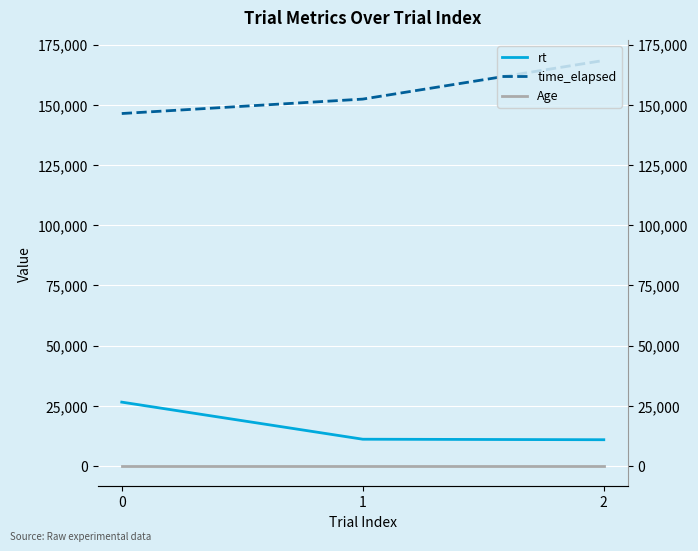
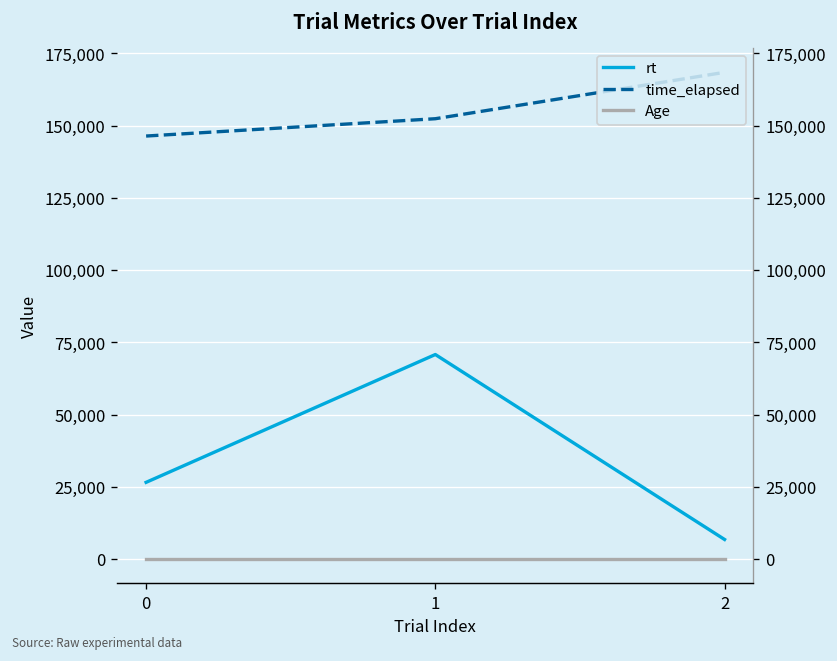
  {
    "rt": {
      "0": "27,000",
-     "1": "11,000",
-     "2": "11,000"
+     "1": "71,000",
+     "2": "7,000"
    },
    "time_elapsed": {
      "0": "146,000",
      "1": "152,000"
    },
    "Age": {
      "0": "0",
      "1": "0",
      "2": "0"
    }
  }
